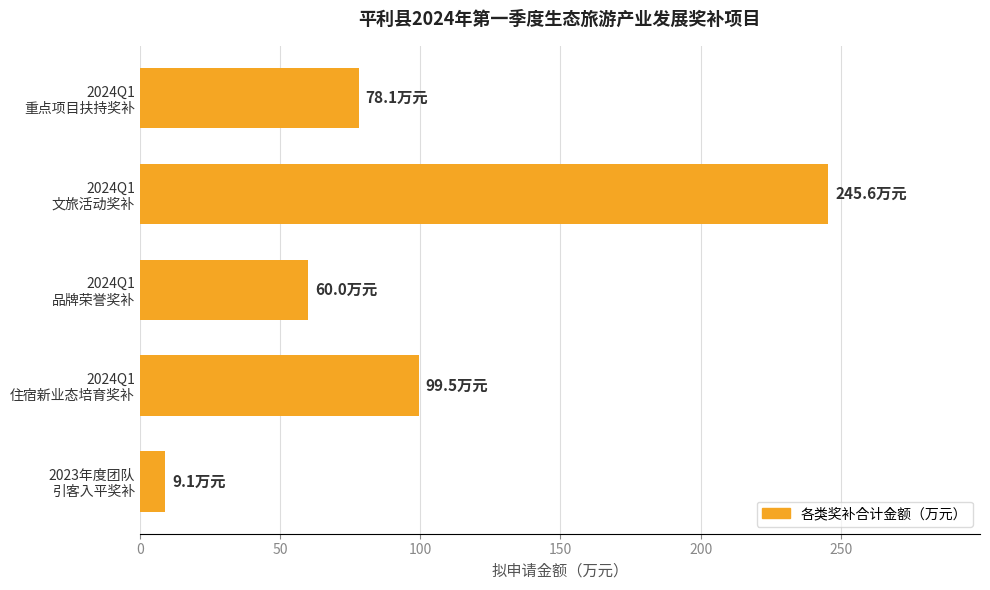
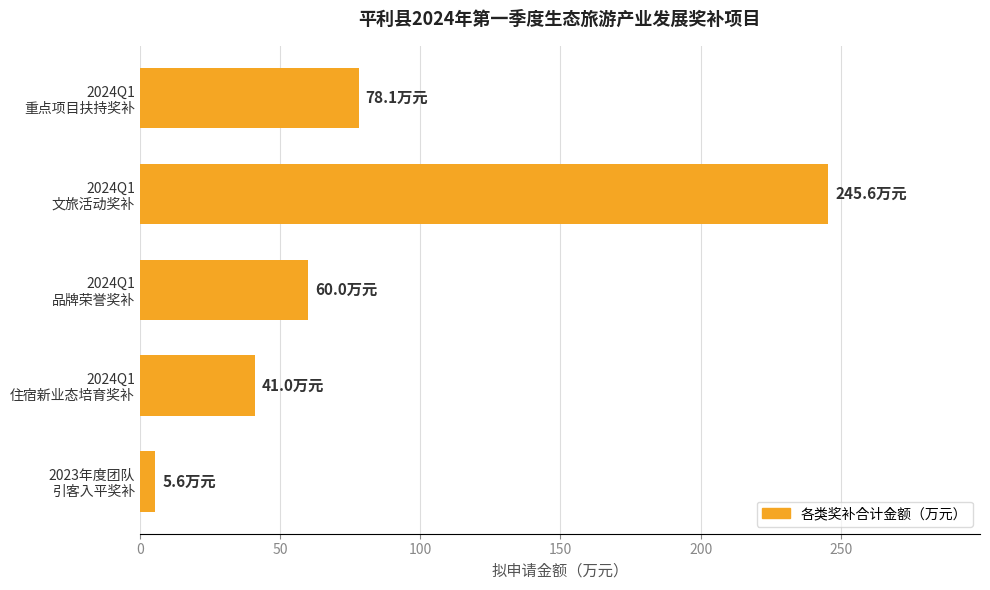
  {
    "2024Q1 重点项目扶持奖补": 78.1,
    "2024Q1 文旅活动奖补": 245.6,
    "2024Q1 品牌荣誉奖补": 60.0,
-   "2024Q1 住宿新业态培育奖补": 99.5,
-   "2023年度团队 引客入平奖补": 9.1
+   "2024Q1 住宿新业态培育奖补": 41.0,
+   "2023年度团队 引客入平奖补": 5.6
  }
